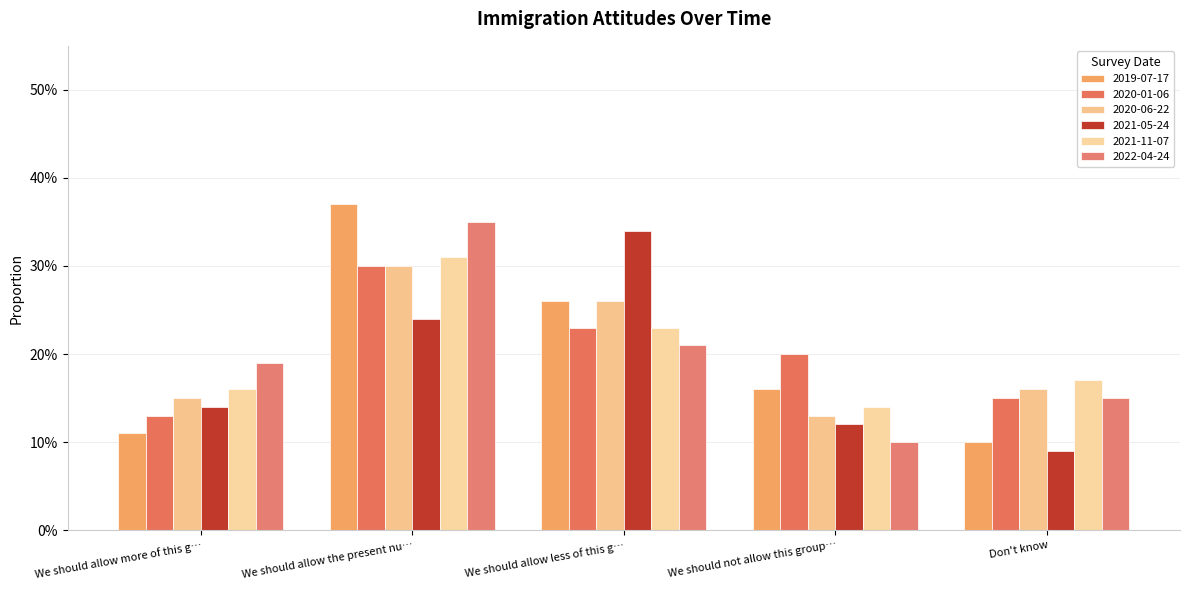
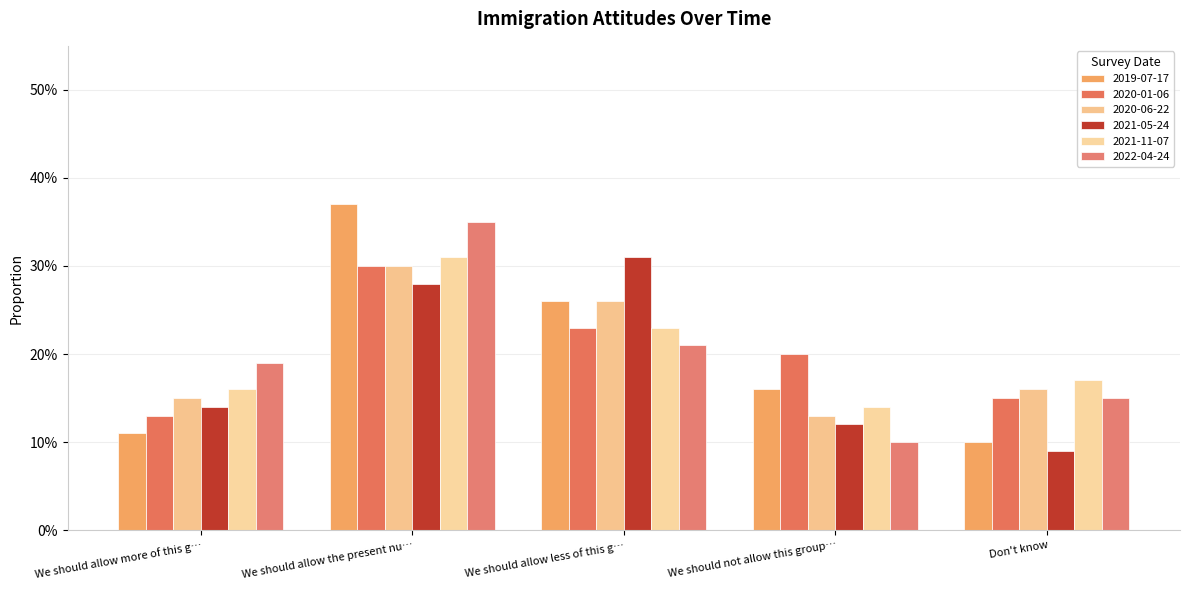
  {
    "2021-05-24": {
      "We should allow more of this g…": "14%",
-     "We should allow the present nu…": "24%",
-     "We should allow less of this g…": "34%",
+     "We should allow the present nu…": "28%",
+     "We should allow less of this g…": "31%",
      "We should not allow this group…": "12%",
      "Don't know": "9%"
    }
  }
